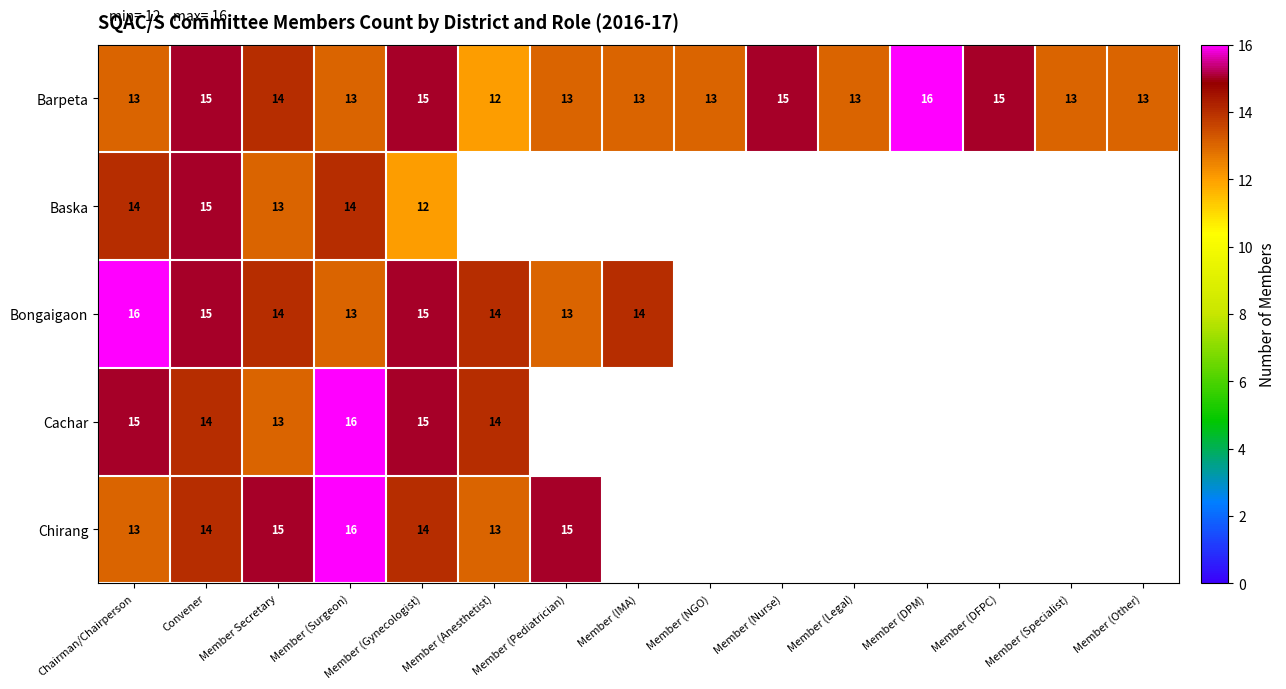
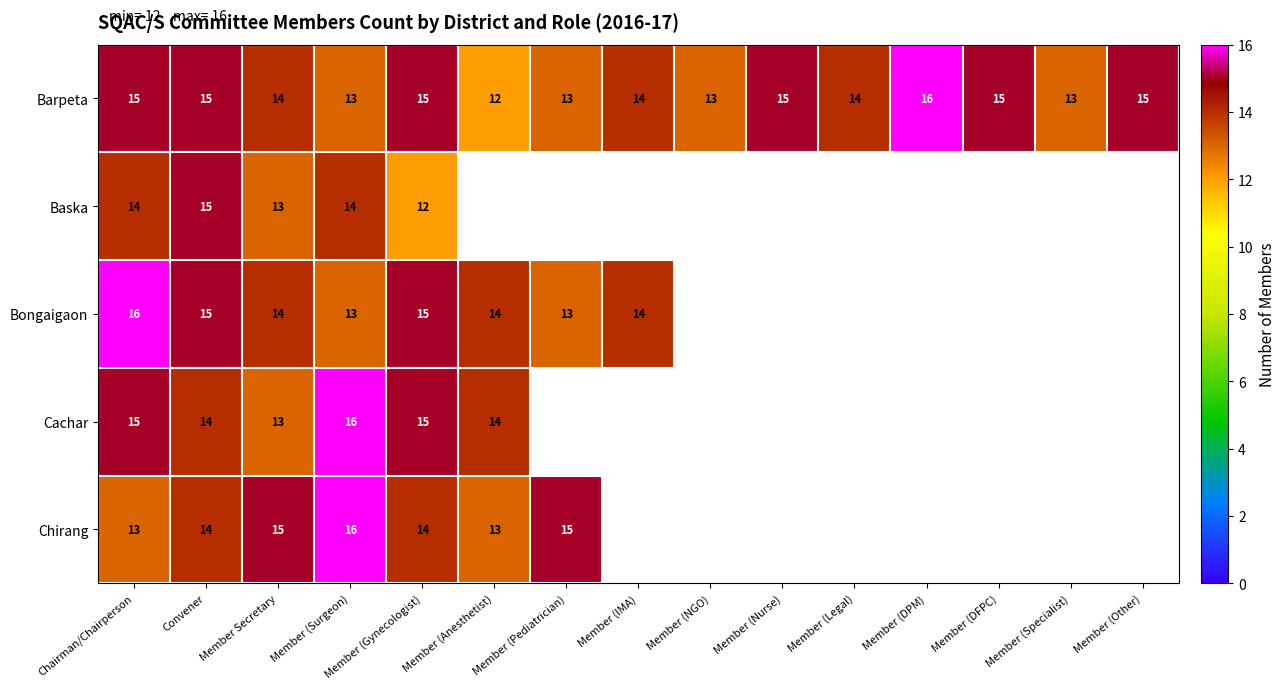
  {
    "Barpeta": {
-     "Chairman/Chairperson": 13,
+     "Chairman/Chairperson": 15,
      "Convener": 15,
      "Member Secretary": 14,
      "Member (Surgeon)": 13,
      "Member (Gynecologist)": 15,
      "Member (Anesthetist)": 12,
      "Member (Pediatrician)": 13,
-     "Member (IMA)": 13,
+     "Member (IMA)": 14,
      "Member (NGO)": 13,
      "Member (Nurse)": 15,
-     "Member (Legal)": 13,
+     "Member (Legal)": 14,
      "Member (DPM)": 16,
      "Member (DFPC)": 15,
      "Member (Specialist)": 13,
-     "Member (Other)": 13
+     "Member (Other)": 15
    },
    "Baska": {
      "Chairman/Chairperson": 14,
      "Convener": 15,
      "Member Secretary": 13,
      "Member (Surgeon)": 14,
      "Member (Gynecologist)": 12
    },
    "Bongaigaon": {
      "Chairman/Chairperson": 16,
      "Convener": 15,
      "Member Secretary": 14,
      "Member (Surgeon)": 13,
      "Member (Gynecologist)": 15,
      "Member (Anesthetist)": 14,
      "Member (Pediatrician)": 13,
      "Member (IMA)": 14
    },
    "Cachar": {
      "Chairman/Chairperson": 15,
      "Convener": 14,
      "Member Secretary": 13,
      "Member (Surgeon)": 16,
      "Member (Gynecologist)": 15,
      "Member (Anesthetist)": 14
    },
    "Chirang": {
      "Chairman/Chairperson": 13,
      "Convener": 14,
      "Member Secretary": 15,
      "Member (Surgeon)": 16,
      "Member (Gynecologist)": 14,
      "Member (Anesthetist)": 13,
      "Member (Pediatrician)": 15
    }
  }
